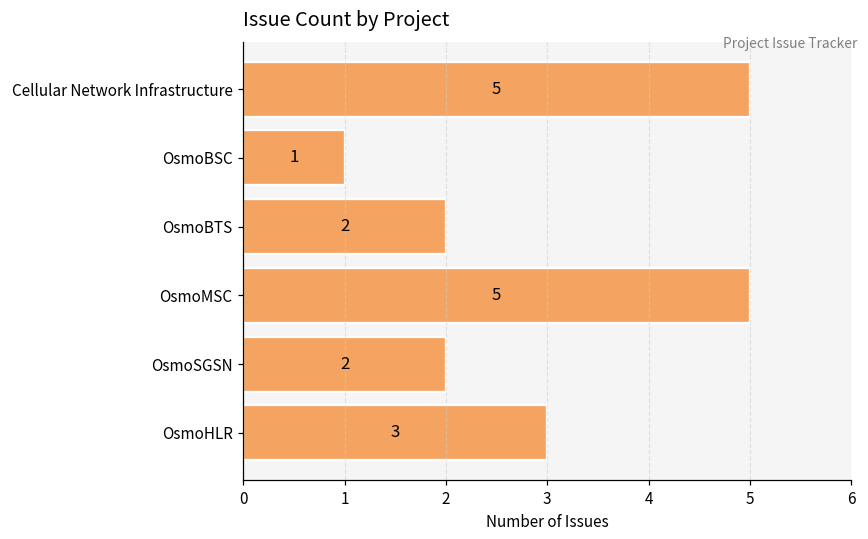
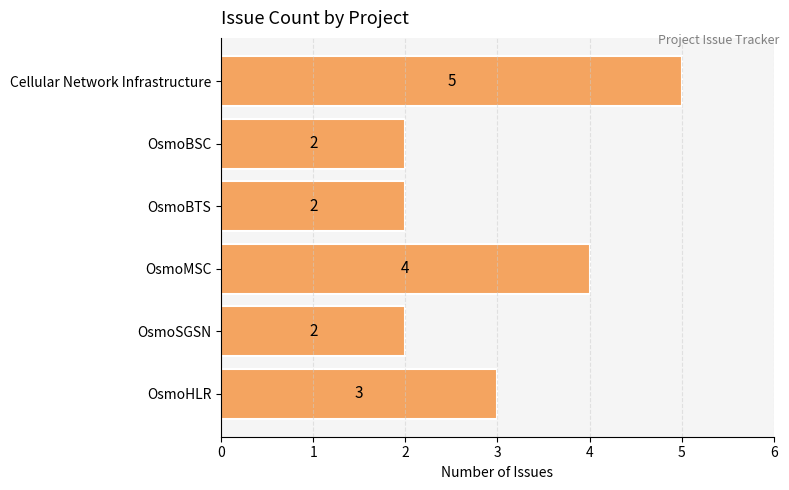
  {
    "Cellular Network Infrastructure": 5,
-   "OsmoBSC": 1,
+   "OsmoBSC": 2,
    "OsmoBTS": 2,
-   "OsmoMSC": 5,
+   "OsmoMSC": 4,
    "OsmoSGSN": 2,
    "OsmoHLR": 3
  }
